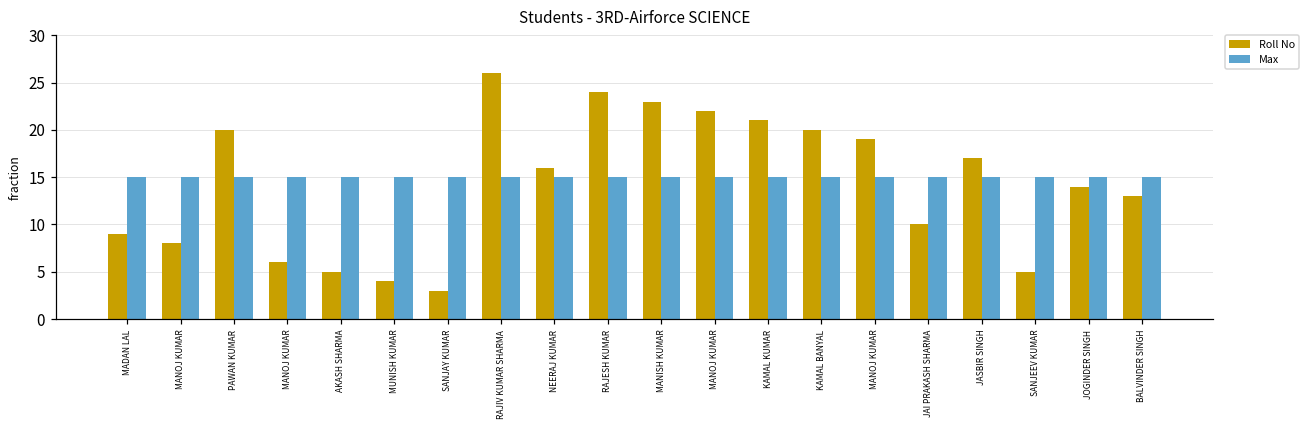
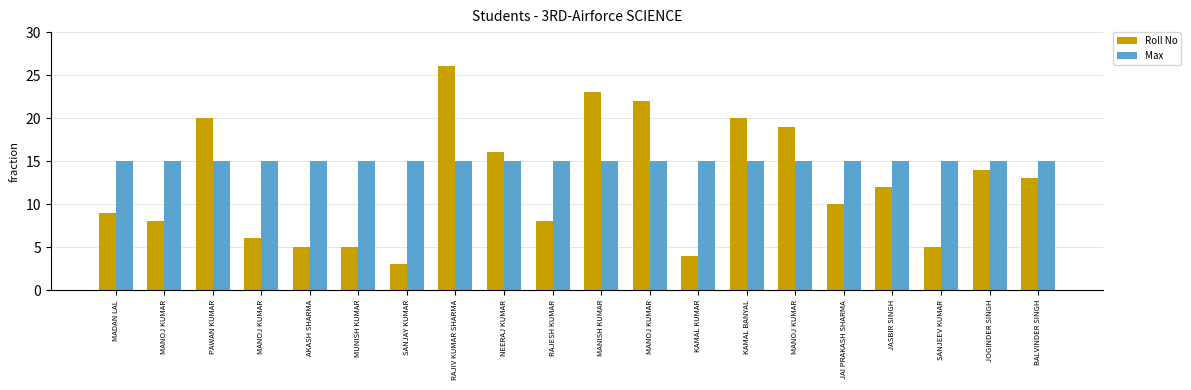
  {
    "Roll No": {
      "MADAN LAL": 9,
      "PAWAN KUMAR": 20,
      "AKASH SHARMA": 5,
-     "MUNISH KUMAR": 4,
+     "MUNISH KUMAR": 5,
      "SANJAY KUMAR": 3,
      "RAJIV KUMAR SHARMA": 26,
      "NEERAJ KUMAR": 16,
-     "RAJESH KUMAR": 24,
+     "RAJESH KUMAR": 8,
      "MANISH KUMAR": 23,
-     "KAMAL KUMAR": 21,
+     "KAMAL KUMAR": 4,
      "KAMAL BANYAL": 20,
      "JAI PRAKASH SHARMA": 10,
-     "JASBIR SINGH": 17,
+     "JASBIR SINGH": 12,
      "SANJEEV KUMAR": 5,
      "JOGINDER SINGH": 14,
      "BALVINDER SINGH": 13
    },
    "Max": {
      "MADAN LAL": 15,
      "PAWAN KUMAR": 15,
      "AKASH SHARMA": 15,
      "MUNISH KUMAR": 15,
      "SANJAY KUMAR": 15,
      "RAJIV KUMAR SHARMA": 15,
      "NEERAJ KUMAR": 15,
      "RAJESH KUMAR": 15,
      "MANISH KUMAR": 15,
      "KAMAL KUMAR": 15,
      "KAMAL BANYAL": 15,
      "JAI PRAKASH SHARMA": 15,
      "JASBIR SINGH": 15,
      "SANJEEV KUMAR": 15,
      "JOGINDER SINGH": 15,
      "BALVINDER SINGH": 15
    }
  }
